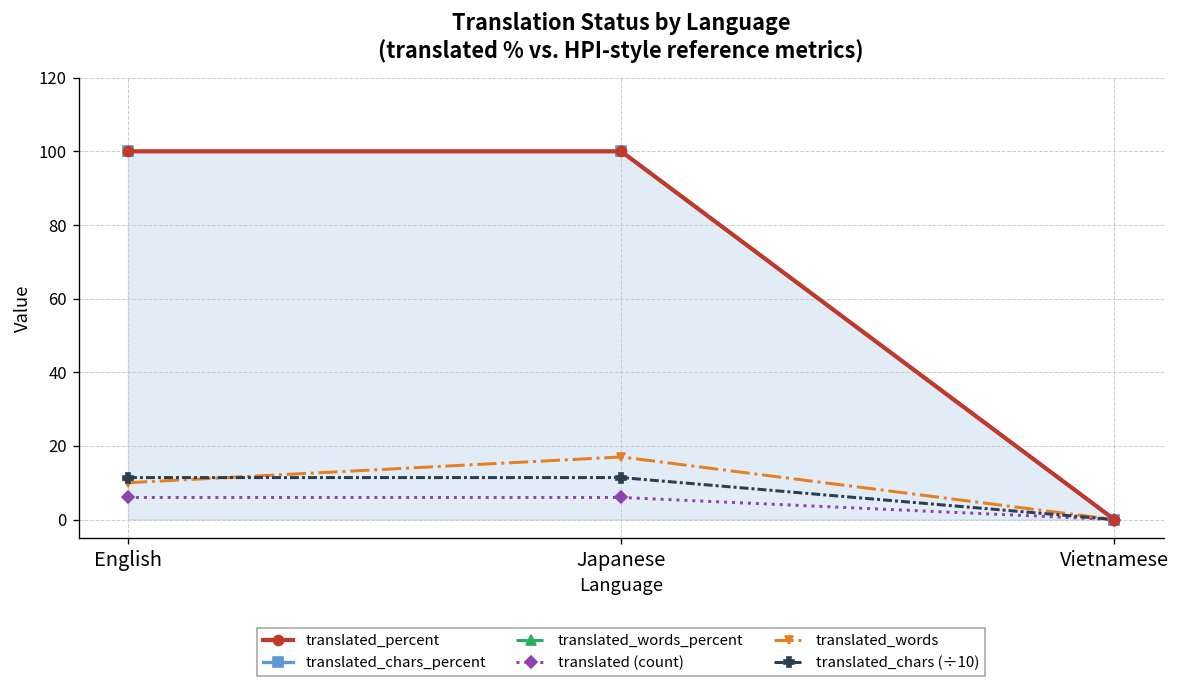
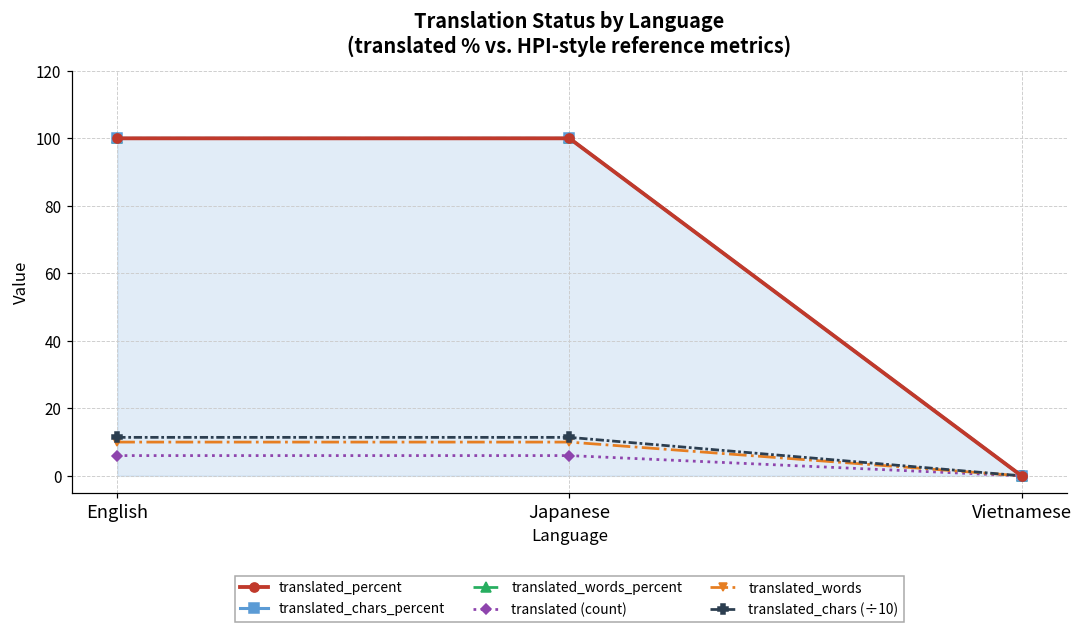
  {
    "translated_words_percent": {
      "English": 100,
      "Japanese": 100
    },
    "translated (count)": {
      "English": 6,
      "Japanese": 6
    },
    "translated_words": {
      "English": 10,
-     "Japanese": 17
+     "Japanese": 10
    },
    "translated_chars (÷10)": {
      "English": 11,
      "Japanese": 11
    }
  }
